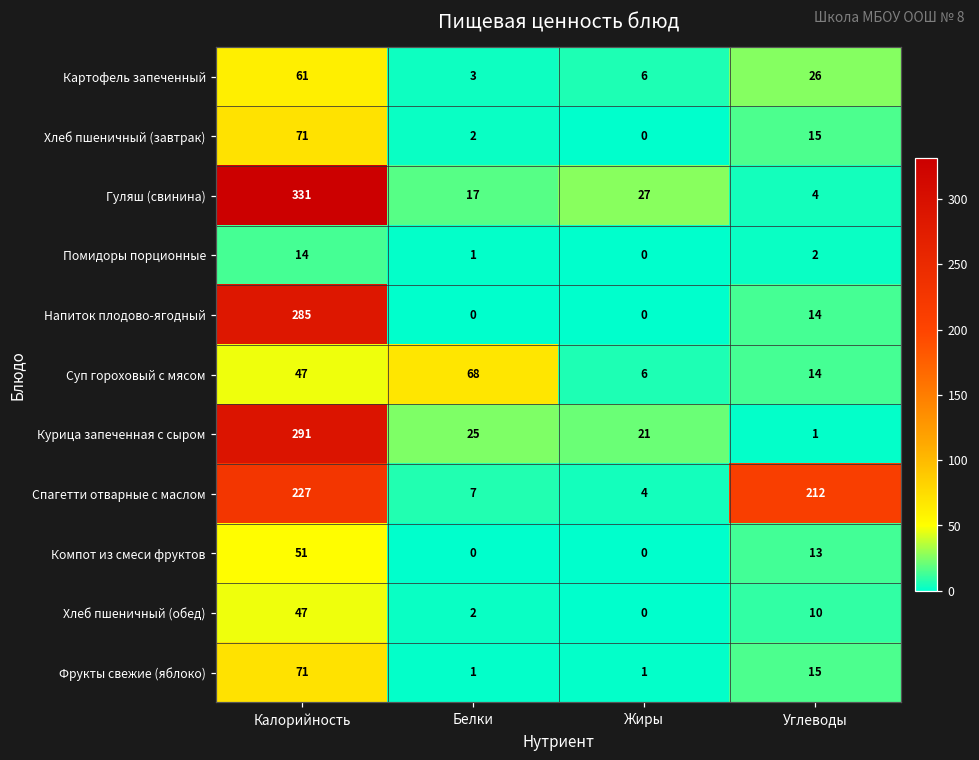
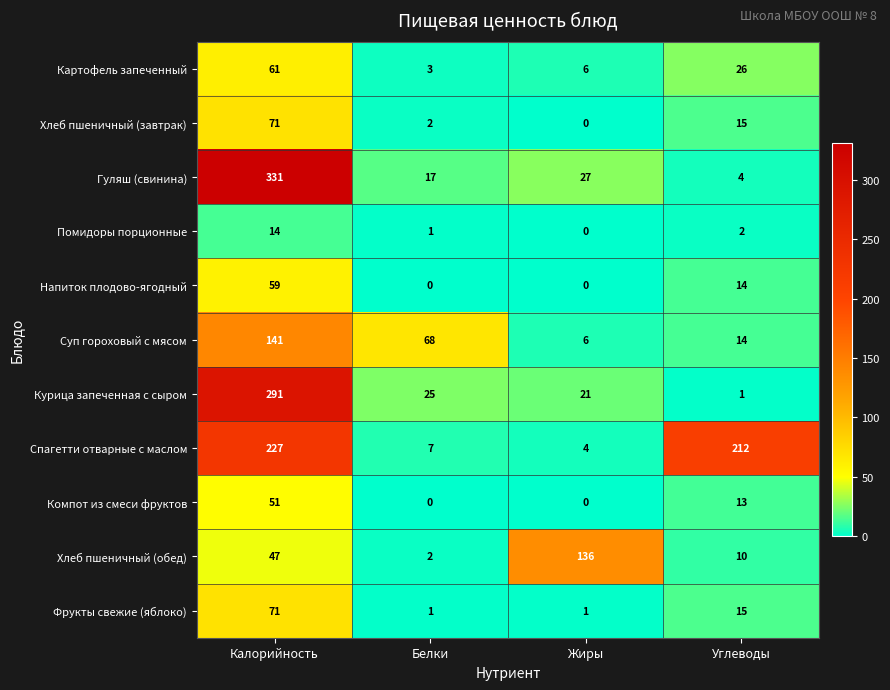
  {
    "Картофель запеченный": {
      "Калорийность": 61,
      "Белки": 3,
      "Жиры": 6,
      "Углеводы": 26
    },
    "Хлеб пшеничный (завтрак)": {
      "Калорийность": 71,
      "Белки": 2,
      "Жиры": 0,
      "Углеводы": 15
    },
    "Гуляш (свинина)": {
      "Калорийность": 331,
      "Белки": 17,
      "Жиры": 27,
      "Углеводы": 4
    },
    "Помидоры порционные": {
      "Калорийность": 14,
      "Белки": 1,
      "Жиры": 0,
      "Углеводы": 2
    },
    "Напиток плодово-ягодный": {
-     "Калорийность": 285,
+     "Калорийность": 59,
      "Белки": 0,
      "Жиры": 0,
      "Углеводы": 14
    },
    "Суп гороховый с мясом": {
-     "Калорийность": 47,
+     "Калорийность": 141,
      "Белки": 68,
      "Жиры": 6,
      "Углеводы": 14
    },
    "Курица запеченная с сыром": {
      "Калорийность": 291,
      "Белки": 25,
      "Жиры": 21,
      "Углеводы": 1
    },
    "Спагетти отварные с маслом": {
      "Калорийность": 227,
      "Белки": 7,
      "Жиры": 4,
      "Углеводы": 212
    },
    "Компот из смеси фруктов": {
      "Калорийность": 51,
      "Белки": 0,
      "Жиры": 0,
      "Углеводы": 13
    },
    "Хлеб пшеничный (обед)": {
      "Калорийность": 47,
      "Белки": 2,
-     "Жиры": 0,
+     "Жиры": 136,
      "Углеводы": 10
    },
    "Фрукты свежие (яблоко)": {
      "Калорийность": 71,
      "Белки": 1,
      "Жиры": 1,
      "Углеводы": 15
    }
  }
